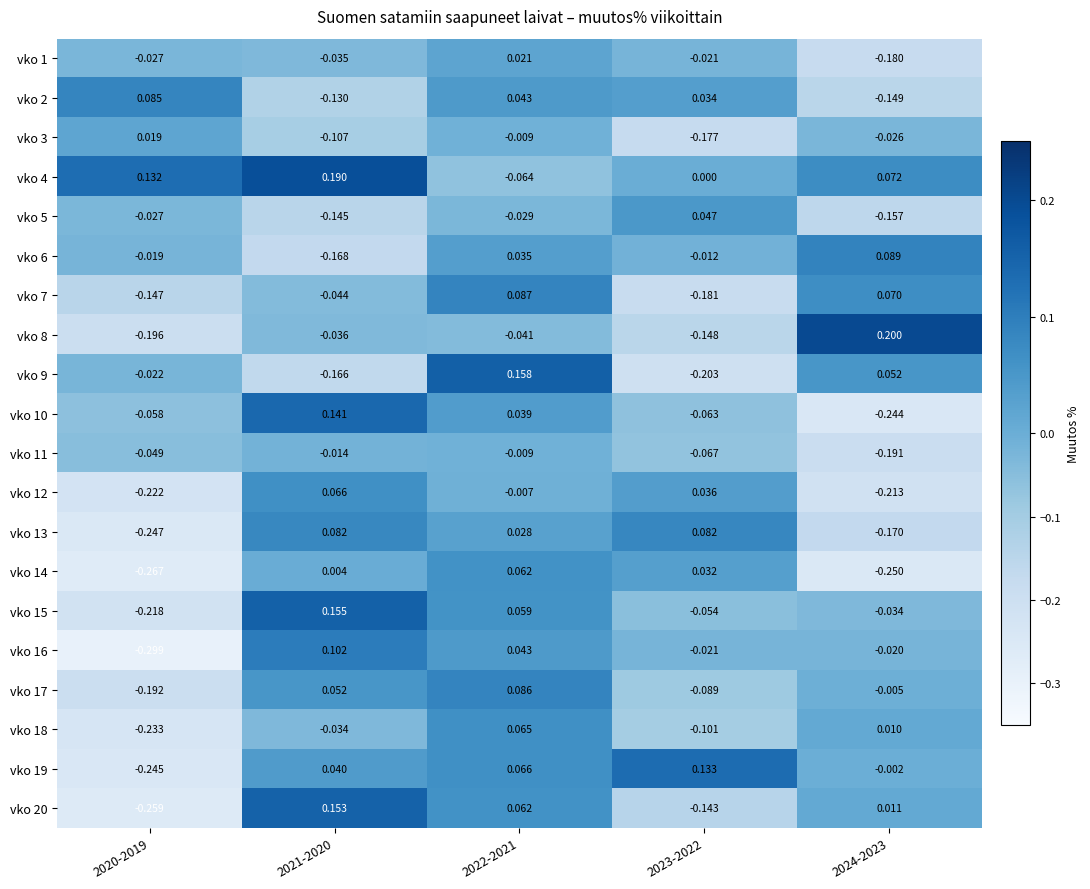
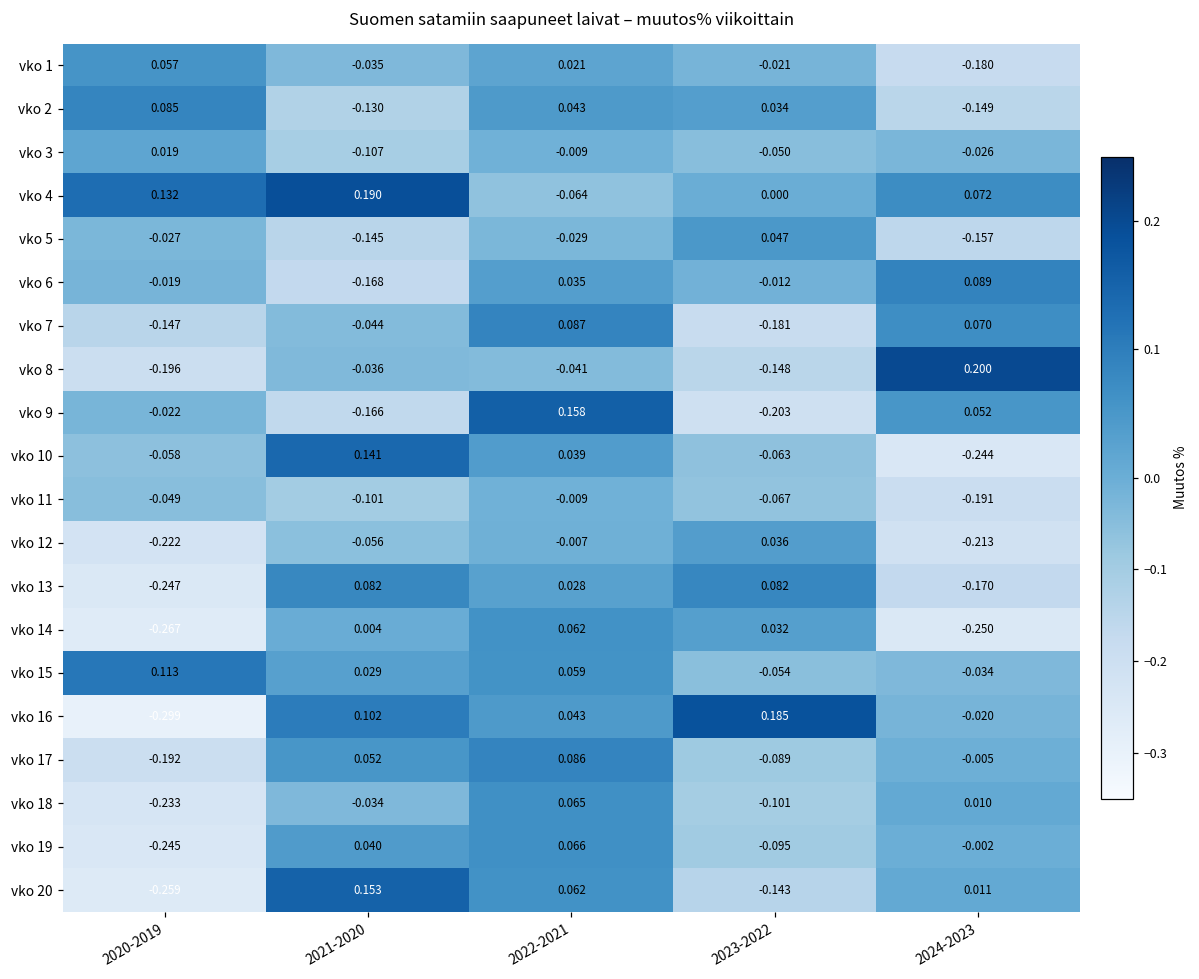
  {
    "vko 1": {
-     "2020-2019": -0.027,
+     "2020-2019": 0.057,
      "2021-2020": -0.035,
      "2022-2021": 0.021,
      "2023-2022": -0.021,
      "2024-2023": -0.180
    },
    "vko 2": {
      "2020-2019": 0.085,
      "2021-2020": -0.130,
      "2022-2021": 0.043,
      "2023-2022": 0.034,
      "2024-2023": -0.149
    },
    "vko 3": {
      "2020-2019": 0.019,
      "2021-2020": -0.107,
      "2022-2021": -0.009,
-     "2023-2022": -0.177,
+     "2023-2022": -0.050,
      "2024-2023": -0.026
    },
    "vko 4": {
      "2020-2019": 0.132,
      "2021-2020": 0.190,
      "2022-2021": -0.064,
      "2023-2022": 0.000,
      "2024-2023": 0.072
    },
    "vko 5": {
      "2020-2019": -0.027,
      "2021-2020": -0.145,
      "2022-2021": -0.029,
      "2023-2022": 0.047,
      "2024-2023": -0.157
    },
    "vko 6": {
      "2020-2019": -0.019,
      "2021-2020": -0.168,
      "2022-2021": 0.035,
      "2023-2022": -0.012,
      "2024-2023": 0.089
    },
    "vko 7": {
      "2020-2019": -0.147,
      "2021-2020": -0.044,
      "2022-2021": 0.087,
      "2023-2022": -0.181,
      "2024-2023": 0.070
    },
    "vko 8": {
      "2020-2019": -0.196,
      "2021-2020": -0.036,
      "2022-2021": -0.041,
      "2023-2022": -0.148,
      "2024-2023": 0.200
    },
    "vko 9": {
      "2020-2019": -0.022,
      "2021-2020": -0.166,
      "2022-2021": 0.158,
      "2023-2022": -0.203,
      "2024-2023": 0.052
    },
    "vko 10": {
      "2020-2019": -0.058,
      "2021-2020": 0.141,
      "2022-2021": 0.039,
      "2023-2022": -0.063,
      "2024-2023": -0.244
    },
    "vko 11": {
      "2020-2019": -0.049,
-     "2021-2020": -0.014,
+     "2021-2020": -0.101,
      "2022-2021": -0.009,
      "2023-2022": -0.067,
      "2024-2023": -0.191
    },
    "vko 12": {
      "2020-2019": -0.222,
-     "2021-2020": 0.066,
+     "2021-2020": -0.056,
      "2022-2021": -0.007,
      "2023-2022": 0.036,
      "2024-2023": -0.213
    },
    "vko 13": {
      "2020-2019": -0.247,
      "2021-2020": 0.082,
      "2022-2021": 0.028,
      "2023-2022": 0.082,
      "2024-2023": -0.170
    },
    "vko 14": {
      "2021-2020": 0.004,
      "2022-2021": 0.062,
      "2023-2022": 0.032,
      "2024-2023": -0.250
    },
    "vko 15": {
-     "2020-2019": -0.218,
-     "2021-2020": 0.155,
+     "2020-2019": 0.113,
+     "2021-2020": 0.029,
      "2022-2021": 0.059,
      "2023-2022": -0.054,
      "2024-2023": -0.034
    },
    "vko 16": {
      "2021-2020": 0.102,
      "2022-2021": 0.043,
-     "2023-2022": -0.021,
+     "2023-2022": 0.185,
      "2024-2023": -0.020
    },
    "vko 17": {
      "2020-2019": -0.192,
      "2021-2020": 0.052,
      "2022-2021": 0.086,
      "2023-2022": -0.089,
      "2024-2023": -0.005
    },
    "vko 18": {
      "2020-2019": -0.233,
      "2021-2020": -0.034,
      "2022-2021": 0.065,
      "2023-2022": -0.101,
      "2024-2023": 0.010
    },
    "vko 19": {
      "2020-2019": -0.245,
      "2021-2020": 0.040,
      "2022-2021": 0.066,
-     "2023-2022": 0.133,
+     "2023-2022": -0.095,
      "2024-2023": -0.002
    },
    "vko 20": {
      "2021-2020": 0.153,
      "2022-2021": 0.062,
      "2023-2022": -0.143,
      "2024-2023": 0.011
    }
  }
